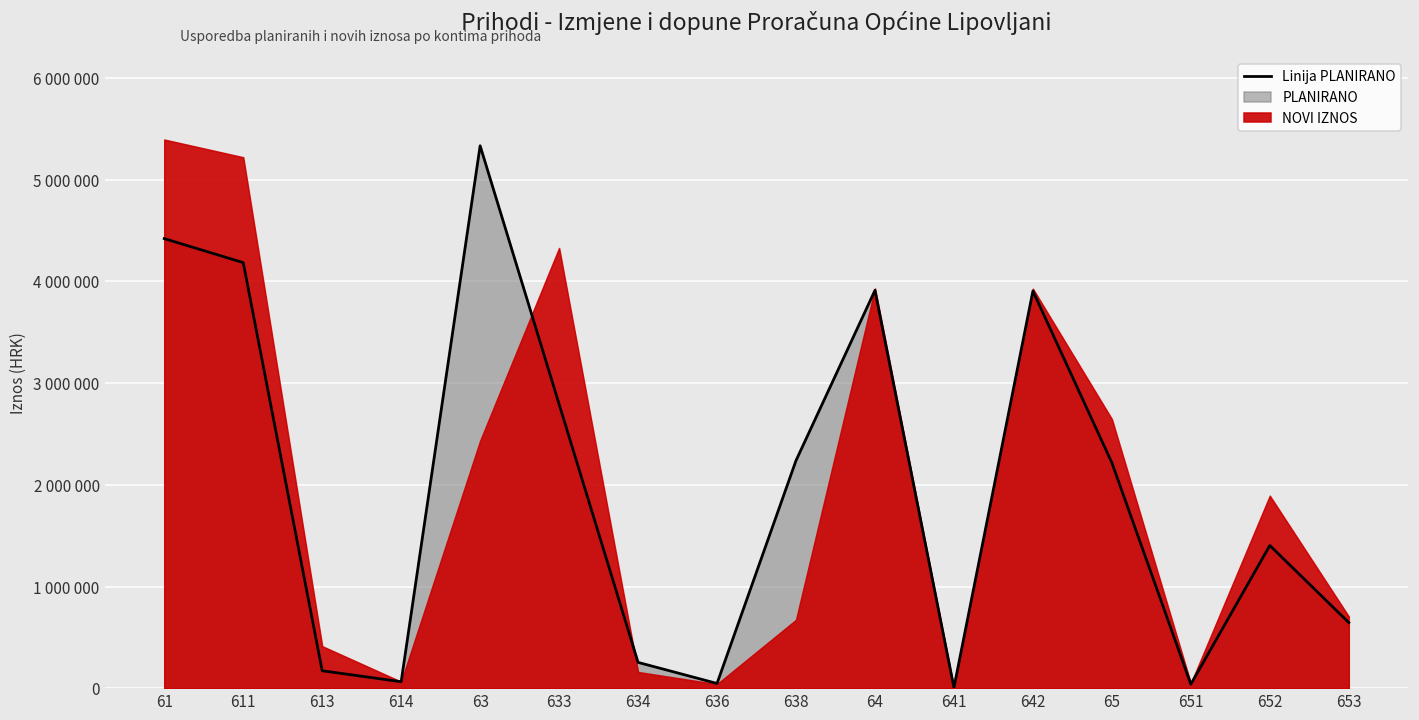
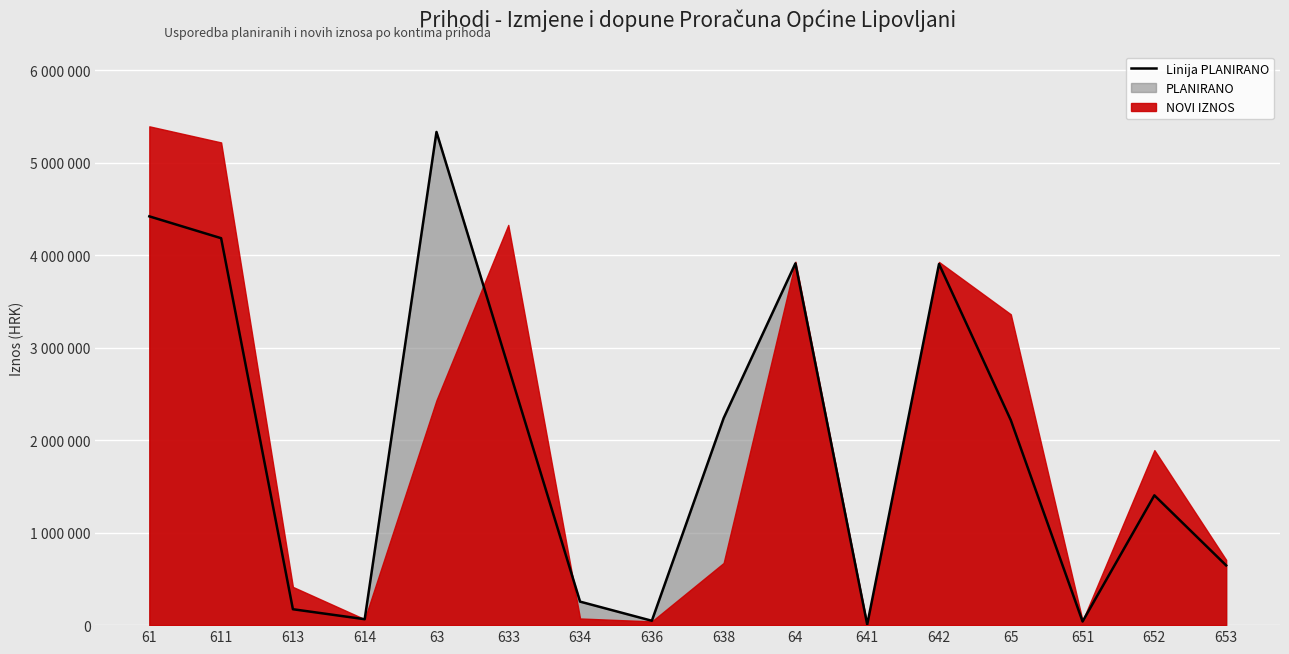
  {
    "PLANIRANO": {
      "61": 4400000,
      "611": 4200000,
      "613": 200000,
      "63": 5300000,
      "633": 2800000,
      "634": 300000,
      "638": 2200000,
      "65": 2200000,
      "652": 1400000,
      "653": 600000
    },
    "NOVI IZNOS": {
      "61": 5400000,
      "611": 5200000,
      "613": 400000,
      "63": 2400000,
      "633": 4300000,
-     "634": 200000,
+     "634": 100000,
      "638": 700000,
-     "65": 2600000,
+     "65": 3400000,
      "652": 1900000,
      "653": 700000
    }
  }
